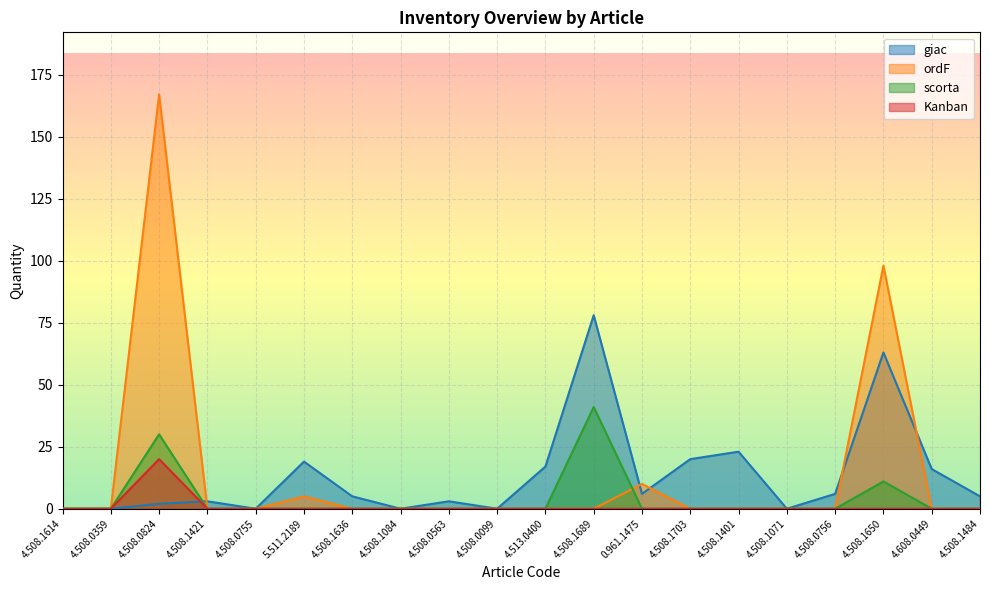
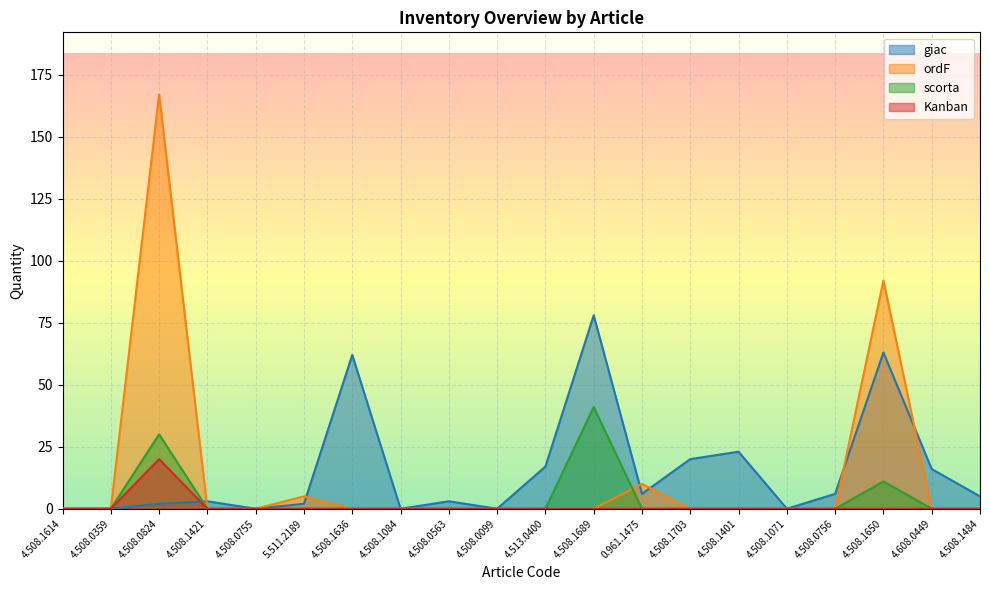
  {
    "giac": {
      "4.508.0824": 2,
      "4.508.1421": 3,
-     "5.511.2189": 19,
-     "4.508.1636": 5,
+     "5.511.2189": 2,
+     "4.508.1636": 62,
      "4.508.0563": 3,
      "4.513.0400": 17,
      "4.508.1689": 78,
      "0.961.1475": 6,
      "4.508.1703": 20,
      "4.508.1401": 23,
      "4.508.0756": 6,
      "4.508.1650": 63,
      "4.608.0449": 16,
      "4.508.1484": 5
    },
    "ordF": {
      "4.508.0824": 167,
      "5.511.2189": 5,
      "0.961.1475": 10,
-     "4.508.1650": 98
+     "4.508.1650": 92
    },
    "scorta": {
      "4.508.0824": 30,
      "4.508.1689": 41,
      "4.508.1650": 11
    },
    "Kanban": {
      "4.508.0824": 20,
      "4.508.1650": 0
    }
  }
